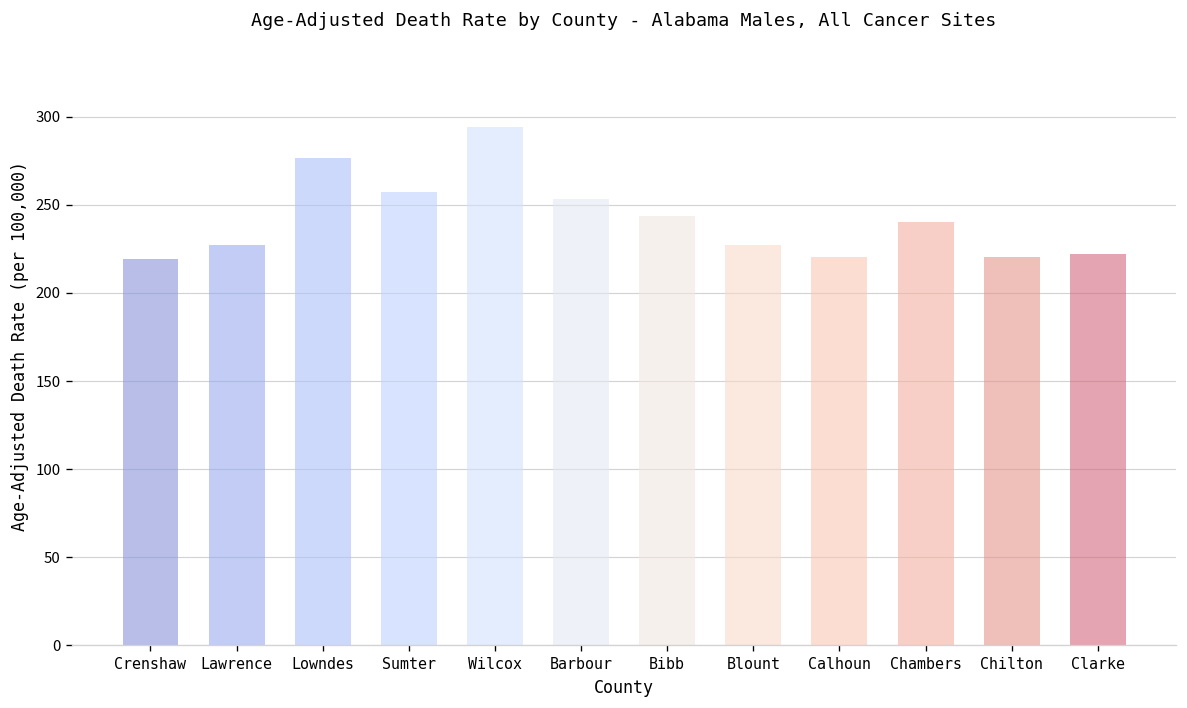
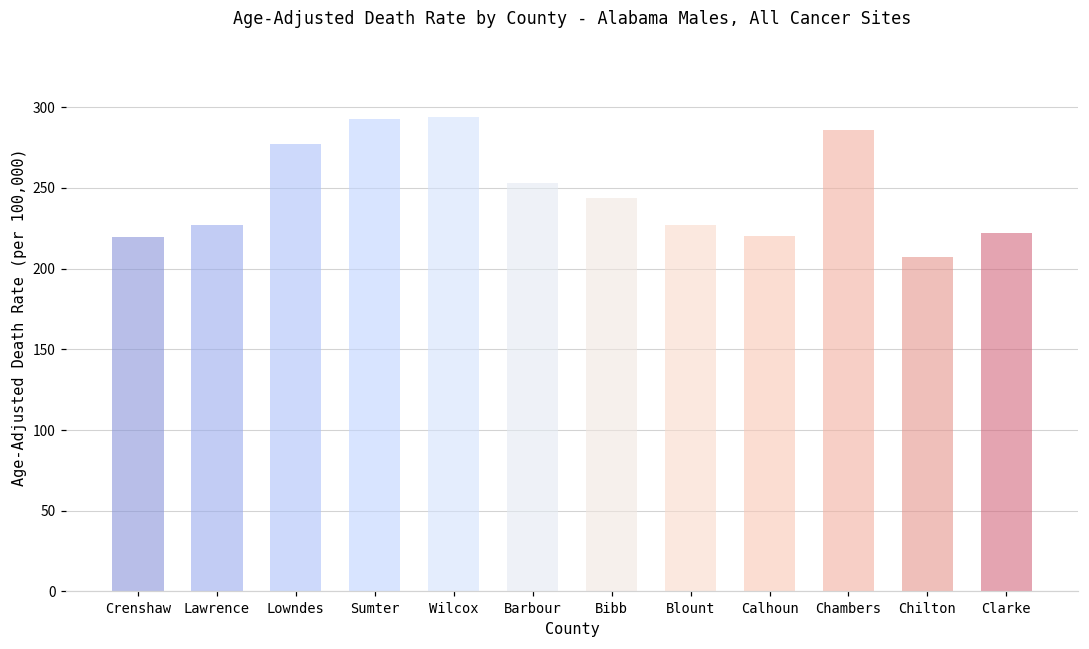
  {
    "Crenshaw": 219,
    "Lawrence": 227,
    "Lowndes": 277,
-   "Sumter": 258,
+   "Sumter": 293,
    "Wilcox": 294,
    "Barbour": 253,
    "Bibb": 244,
    "Blount": 227,
    "Calhoun": 220,
-   "Chambers": 240,
-   "Chilton": 220,
+   "Chambers": 286,
+   "Chilton": 207,
    "Clarke": 222
  }
